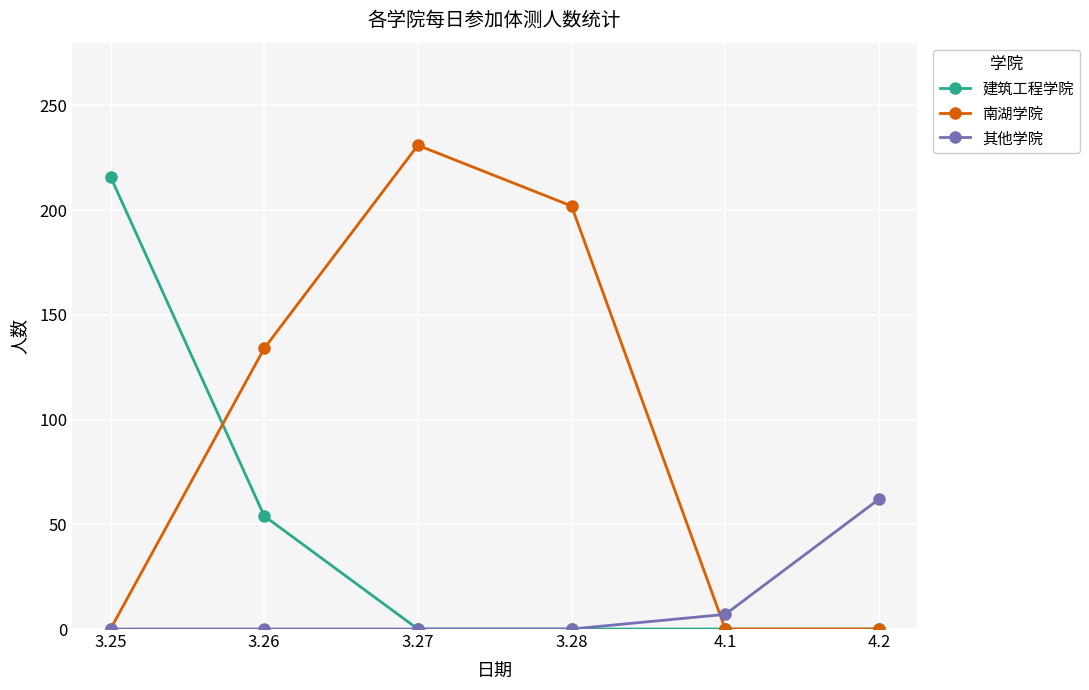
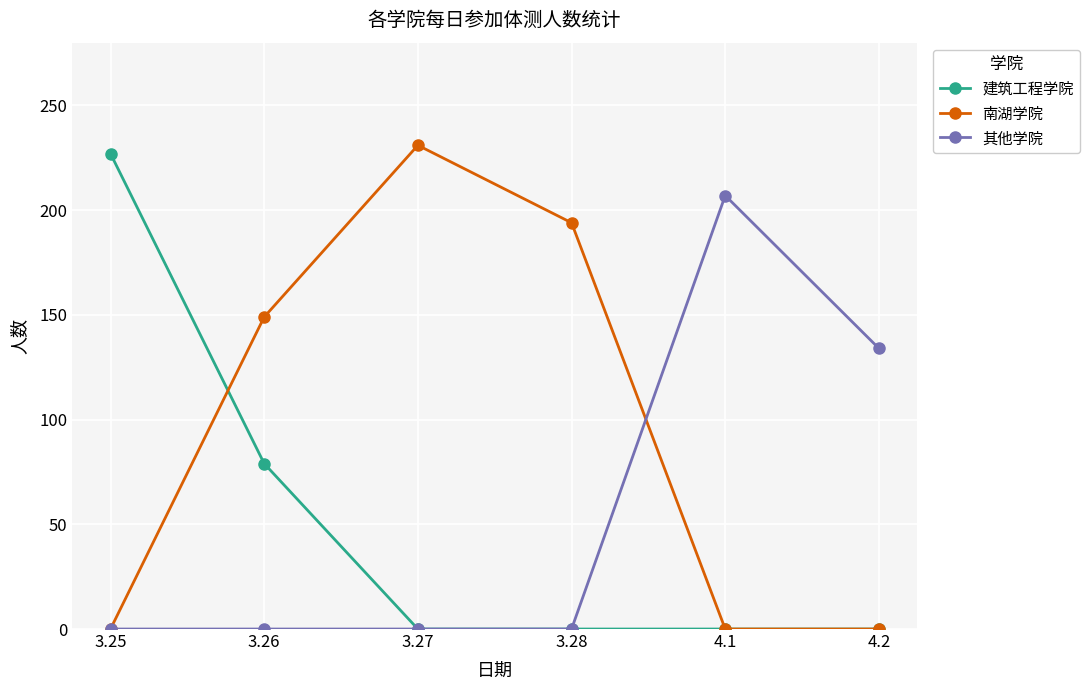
  {
    "建筑工程学院": {
-     "3.25": 216,
-     "3.26": 54
+     "3.25": 227,
+     "3.26": 79
    },
    "南湖学院": {
-     "3.26": 134,
+     "3.26": 149,
      "3.27": 231,
-     "3.28": 202
+     "3.28": 194
    },
    "其他学院": {
      "3.26": 0,
-     "4.1": 7,
-     "4.2": 62
+     "4.1": 207,
+     "4.2": 134
    }
  }
